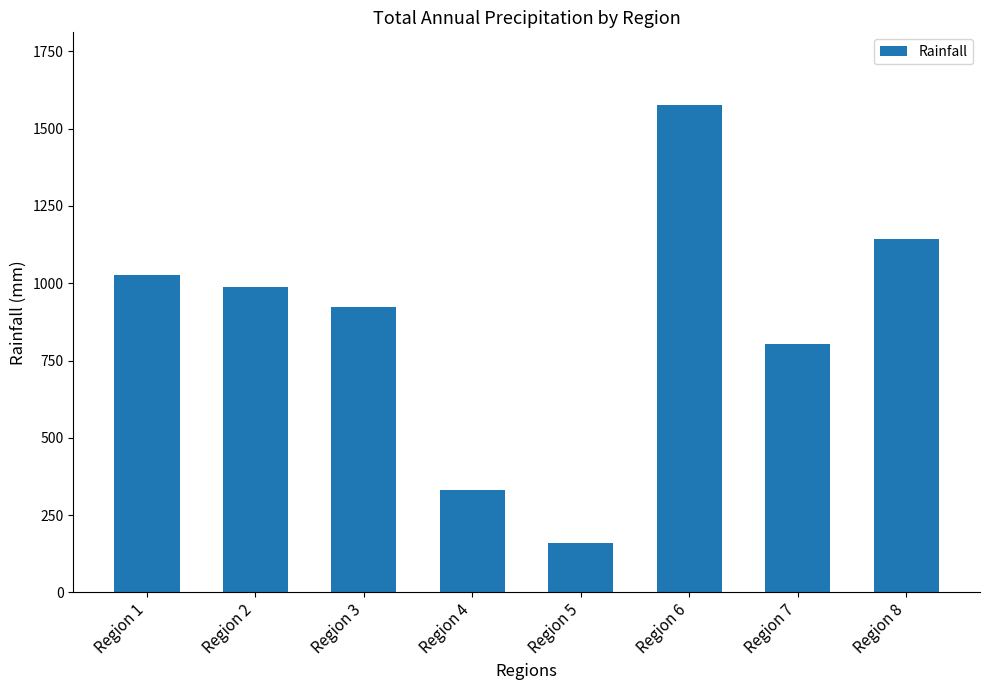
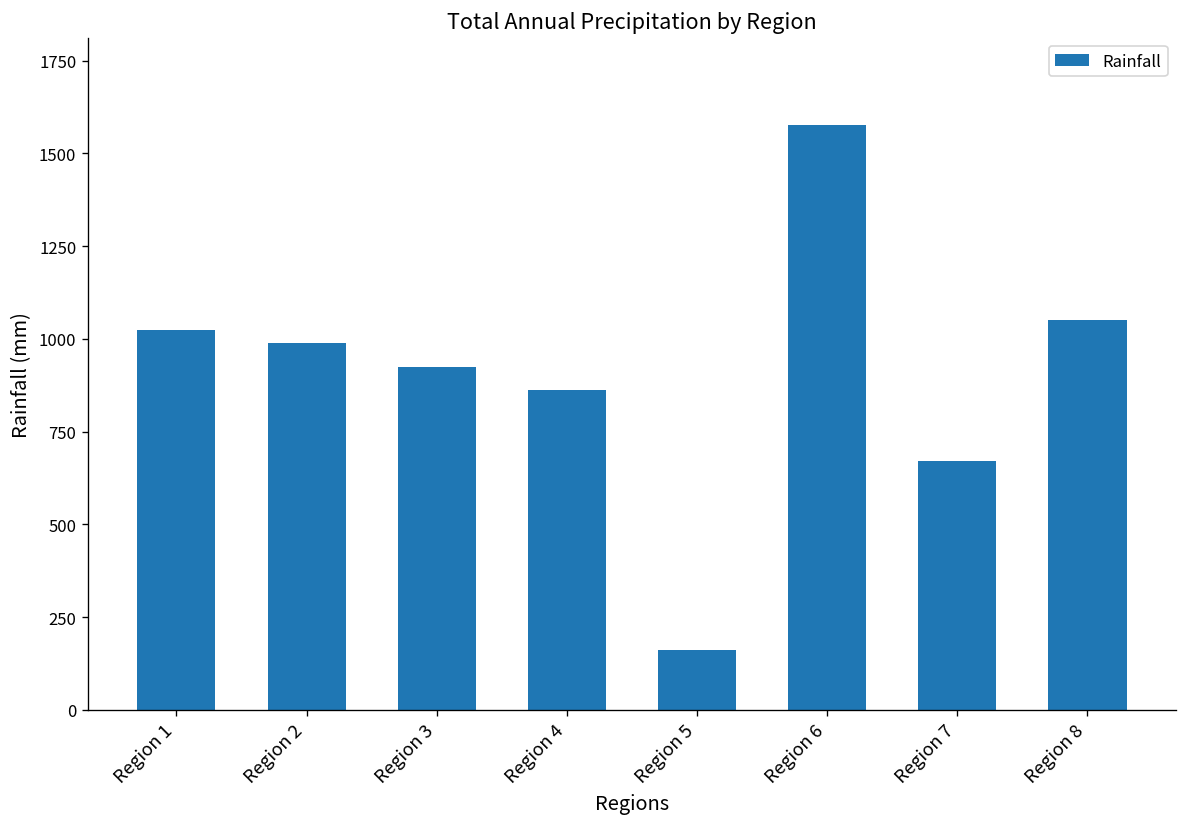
  {
    "Region 1": 1030,
    "Region 2": 990,
    "Region 3": 920,
-   "Region 4": 330,
+   "Region 4": 860,
    "Region 5": 160,
    "Region 6": 1580,
-   "Region 7": 800,
-   "Region 8": 1140
+   "Region 7": 670,
+   "Region 8": 1050
  }
